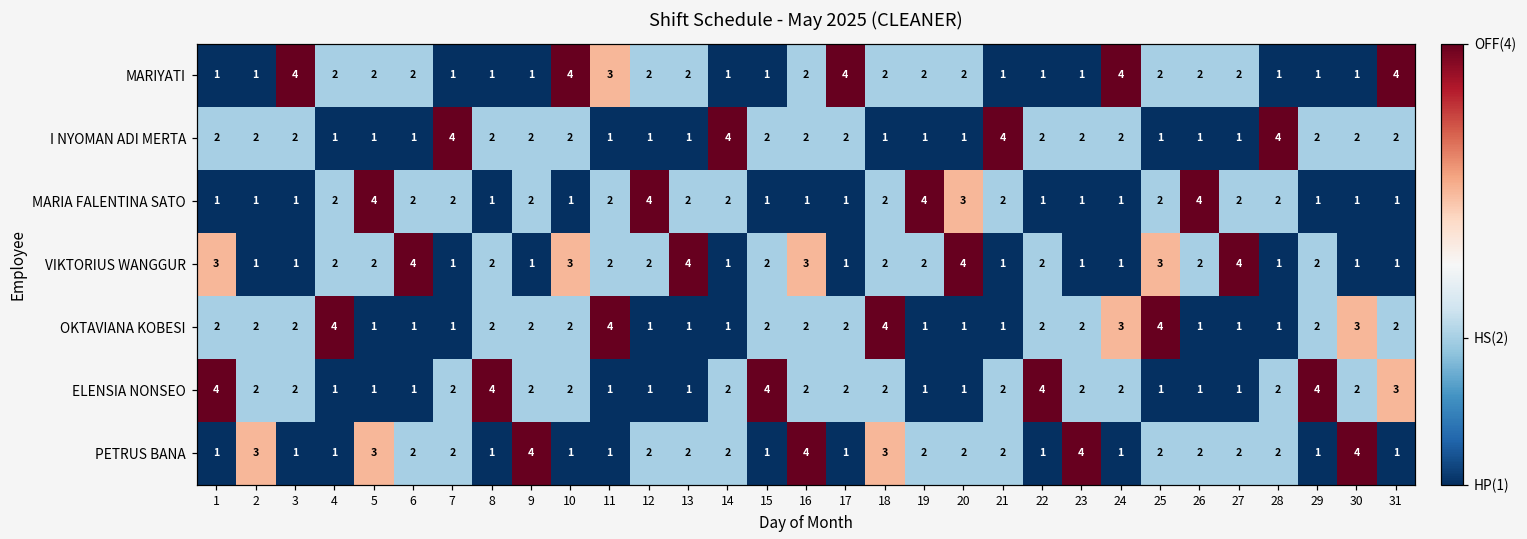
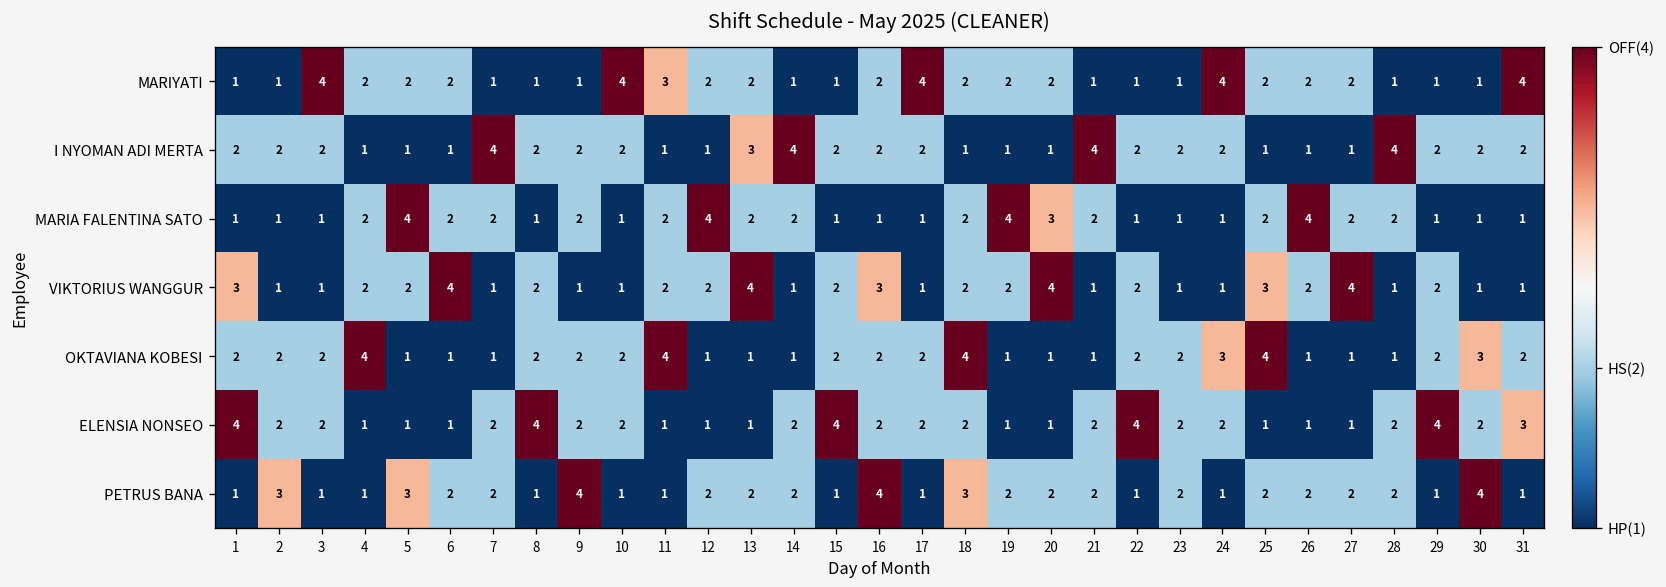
  {
    "I NYOMAN ADI MERTA": {
      "1": 2,
      "2": 2,
      "3": 2,
      "4": 1,
      "5": 1,
      "6": 1,
      "7": 4,
      "8": 2,
      "9": 2,
      "10": 2,
      "11": 1,
      "12": 1,
-     "13": 1,
+     "13": 3,
      "14": 4,
      "15": 2,
      "16": 2,
      "17": 2,
      "18": 1,
      "19": 1,
      "20": 1,
      "21": 4,
      "22": 2,
      "23": 2,
      "24": 2,
      "25": 1,
      "26": 1,
      "27": 1,
      "28": 4,
      "29": 2,
      "30": 2,
      "31": 2
    },
    "VIKTORIUS WANGGUR": {
      "1": 3,
      "2": 1,
      "3": 1,
      "4": 2,
      "5": 2,
      "6": 4,
      "7": 1,
      "8": 2,
      "9": 1,
-     "10": 3,
+     "10": 1,
      "11": 2,
      "12": 2,
      "13": 4,
      "14": 1,
      "15": 2,
      "16": 3,
      "17": 1,
      "18": 2,
      "19": 2,
      "20": 4,
      "21": 1,
      "22": 2,
      "23": 1,
      "24": 1,
      "25": 3,
      "26": 2,
      "27": 4,
      "28": 1,
      "29": 2,
      "30": 1,
      "31": 1
    },
    "PETRUS BANA": {
      "1": 1,
      "2": 3,
      "3": 1,
      "4": 1,
      "5": 3,
      "6": 2,
      "7": 2,
      "8": 1,
      "9": 4,
      "10": 1,
      "11": 1,
      "12": 2,
      "13": 2,
      "14": 2,
      "15": 1,
      "16": 4,
      "17": 1,
      "18": 3,
      "19": 2,
      "20": 2,
      "21": 2,
      "22": 1,
-     "23": 4,
+     "23": 2,
      "24": 1,
      "25": 2,
      "26": 2,
      "27": 2,
      "28": 2,
      "29": 1,
      "30": 4,
      "31": 1
    }
  }
